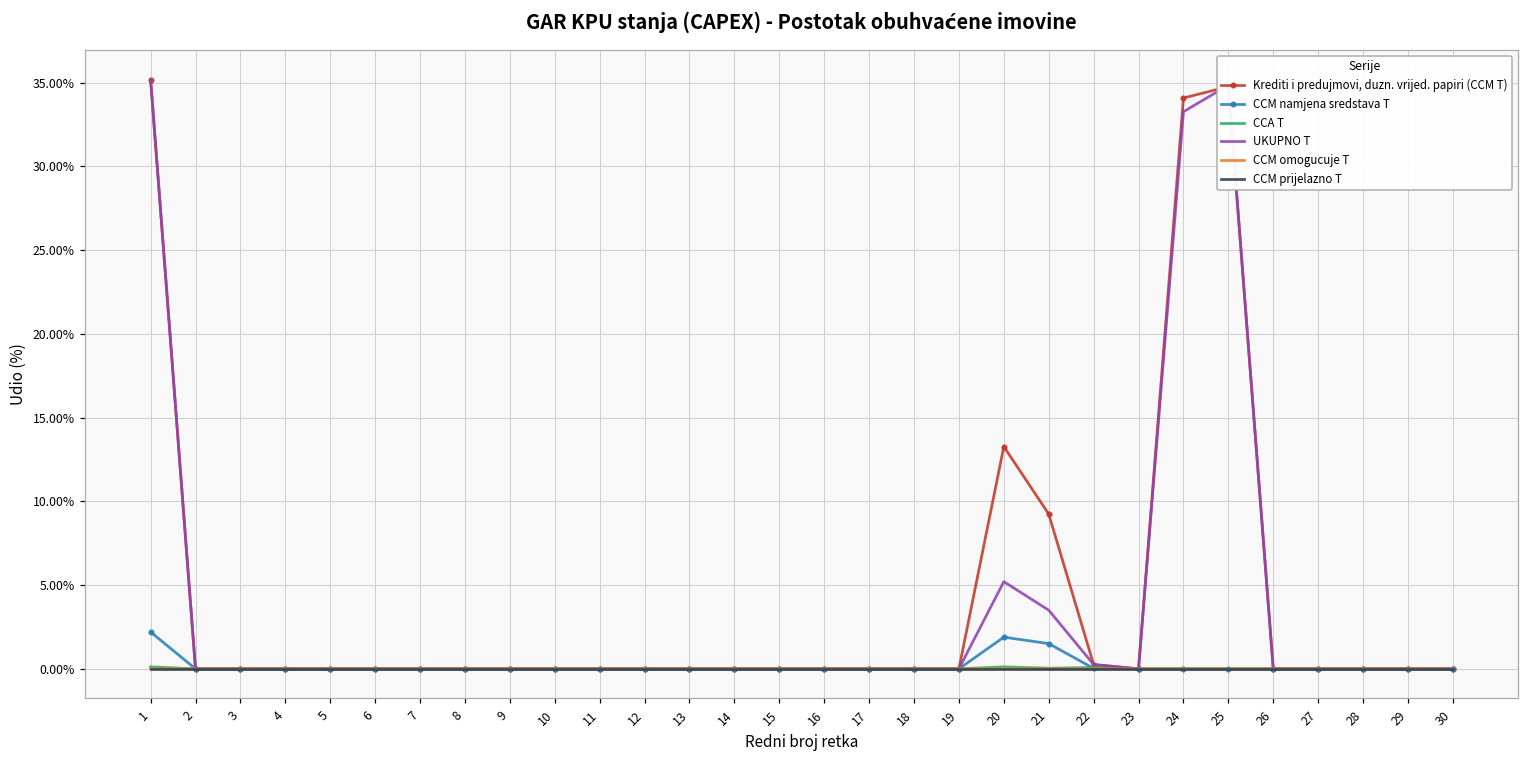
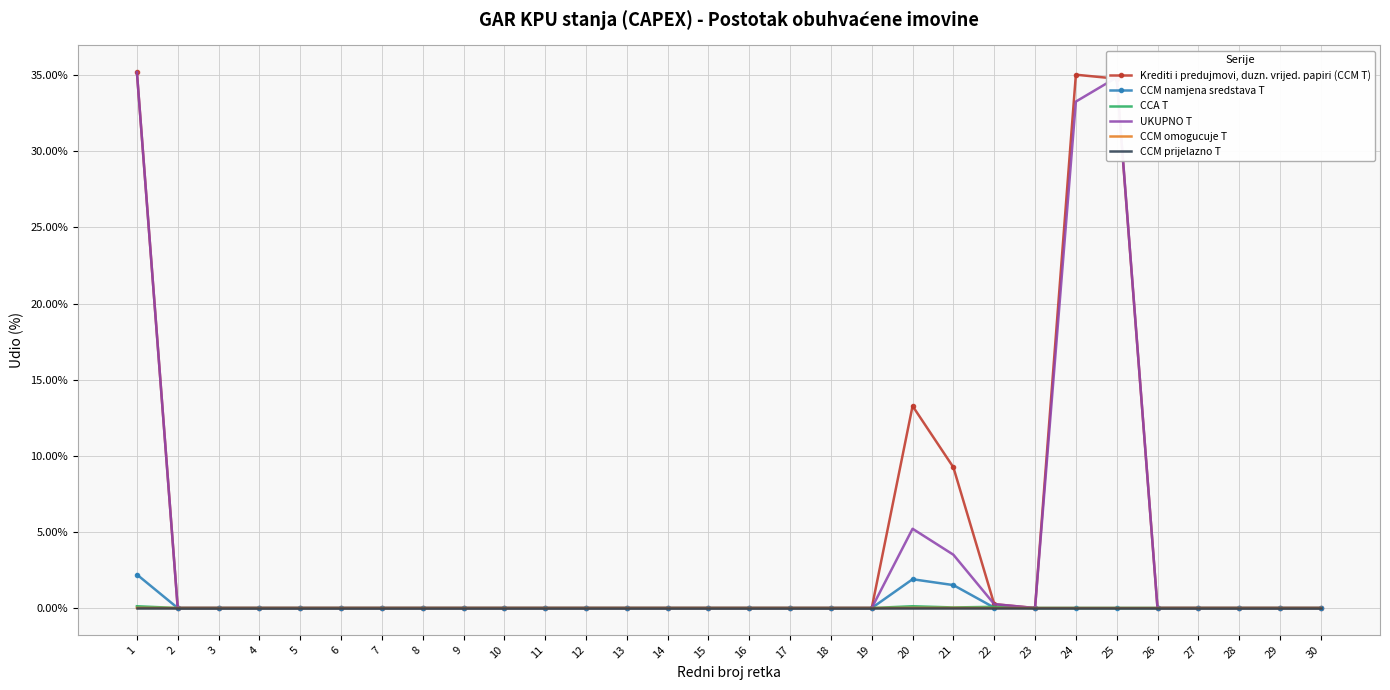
  {
    "Krediti i predujmovi, duzn. vrijed. papiri (CCM T)": {
      "20": "13.3%",
      "21": "9.2%",
-     "24": "34.1%"
+     "24": "35.0%"
    },
    "CCM namjena sredstava T": {
      "1": "2.2%",
      "20": "1.9%",
      "21": "1.5%"
    },
    "UKUPNO T": {
      "20": "5.2%",
      "21": "3.5%",
      "24": "33.3%"
    }
  }
